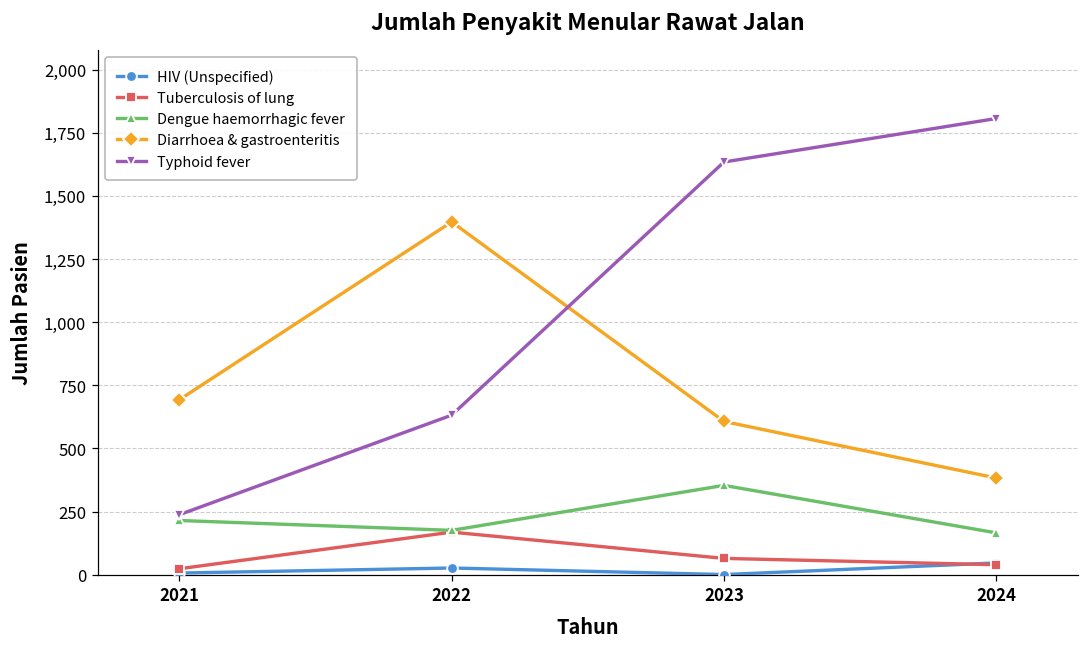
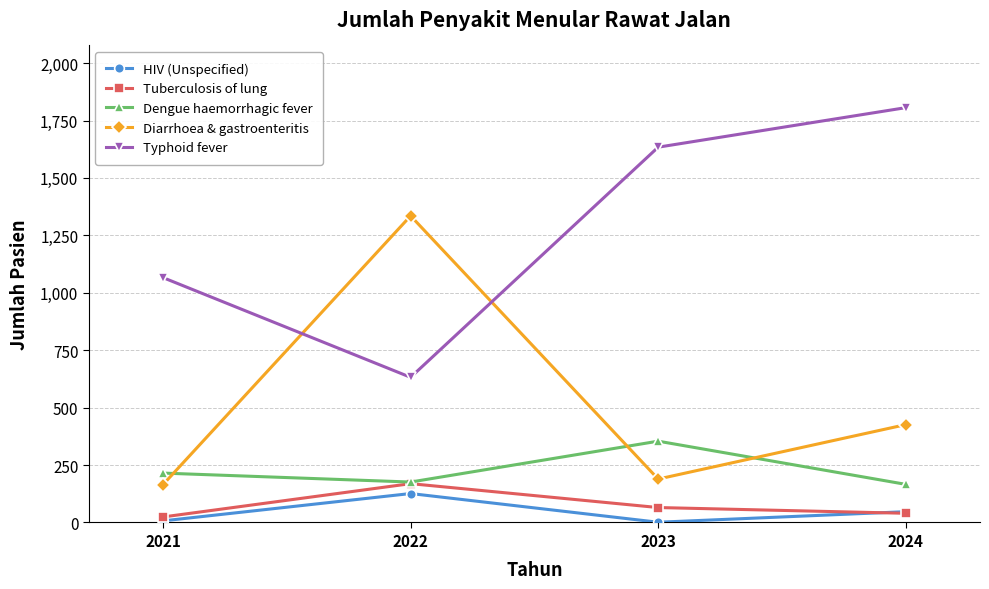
  {
    "HIV (Unspecified)": {
      "2021": "10",
-     "2022": "30",
+     "2022": "130",
      "2023": "0"
    },
    "Tuberculosis of lung": {
      "2021": "20",
      "2023": "70"
    },
    "Dengue haemorrhagic fever": {
      "2021": "220",
      "2023": "350",
      "2024": "170"
    },
    "Diarrhoea & gastroenteritis": {
-     "2021": "690",
-     "2022": "1,400",
-     "2023": "610",
-     "2024": "380"
+     "2021": "170",
+     "2022": "1,340",
+     "2023": "190",
+     "2024": "430"
    },
    "Typhoid fever": {
-     "2021": "240",
+     "2021": "1,070",
      "2022": "630",
      "2023": "1,630",
      "2024": "1,810"
    }
  }
